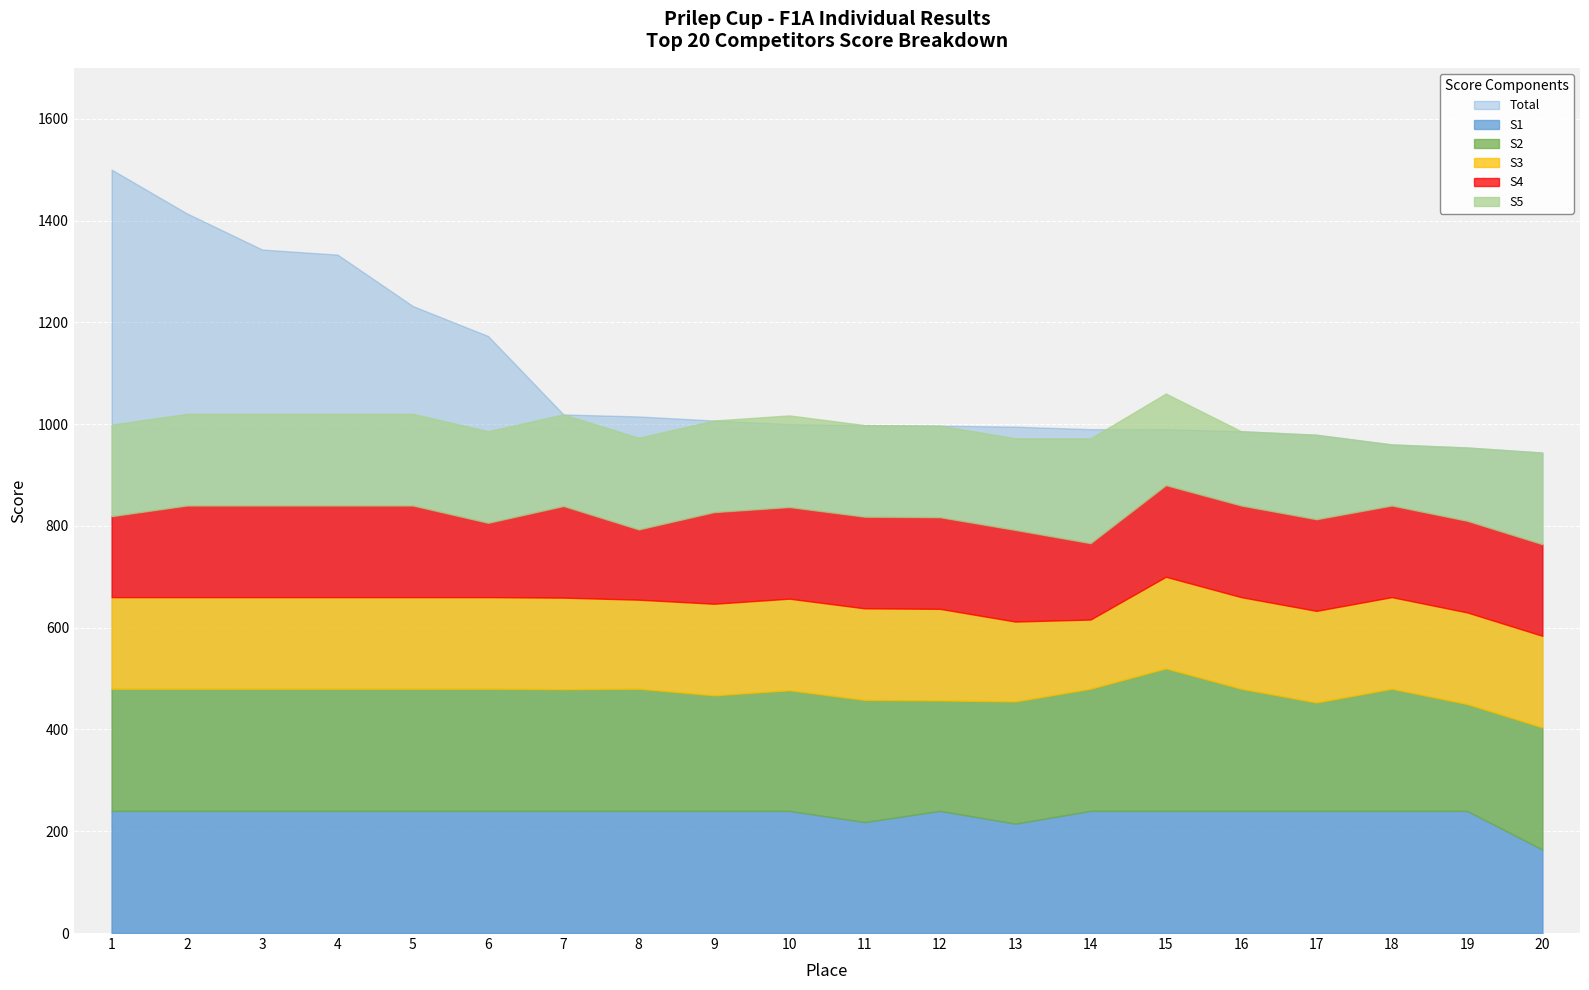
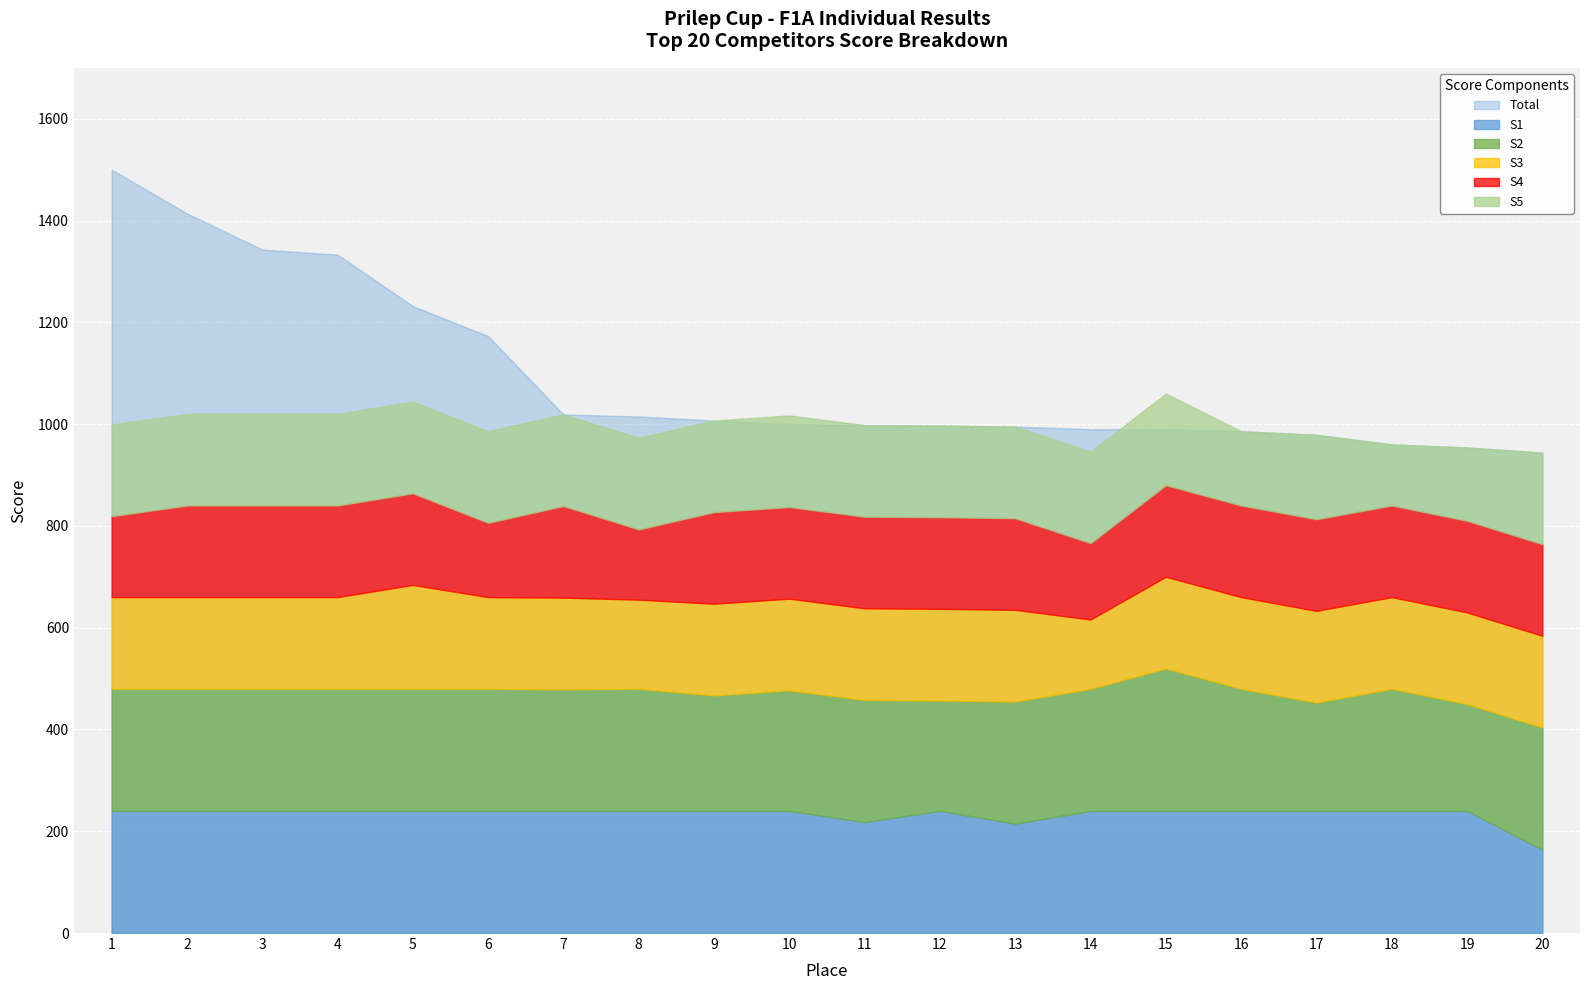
  {
    "S2": {
      "1": 240,
      "2": 240,
      "3": 240,
      "4": 240,
      "5": 240,
      "6": 240,
      "7": 240,
      "8": 240,
      "9": 230,
      "10": 240,
      "11": 240,
      "12": 220,
      "13": 240,
      "14": 240,
      "15": 280,
      "16": 240,
      "17": 210,
      "18": 240,
      "19": 210,
      "20": 240
    },
    "S3": {
      "1": 180,
      "2": 180,
      "3": 180,
      "4": 180,
-     "5": 180,
+     "5": 200,
      "6": 180,
      "7": 180,
      "8": 180,
      "9": 180,
      "10": 180,
      "11": 180,
      "12": 180,
-     "13": 160,
+     "13": 180,
      "14": 140,
      "15": 180,
      "16": 180,
      "17": 180,
      "18": 180,
      "19": 180,
      "20": 180
    },
    "S4": {
      "1": 160,
      "2": 180,
      "3": 180,
      "4": 180,
      "5": 180,
      "6": 150,
      "7": 180,
      "8": 140,
      "9": 180,
      "10": 180,
      "11": 180,
      "12": 180,
      "13": 180,
      "14": 150,
      "15": 180,
      "16": 180,
      "17": 180,
      "18": 180,
      "19": 180,
      "20": 180
    },
    "S5": {
      "1": 180,
      "2": 180,
      "3": 180,
      "4": 180,
      "5": 180,
      "6": 180,
      "8": 180,
      "10": 180,
-     "14": 210,
+     "14": 180,
      "15": 180
    }
  }
